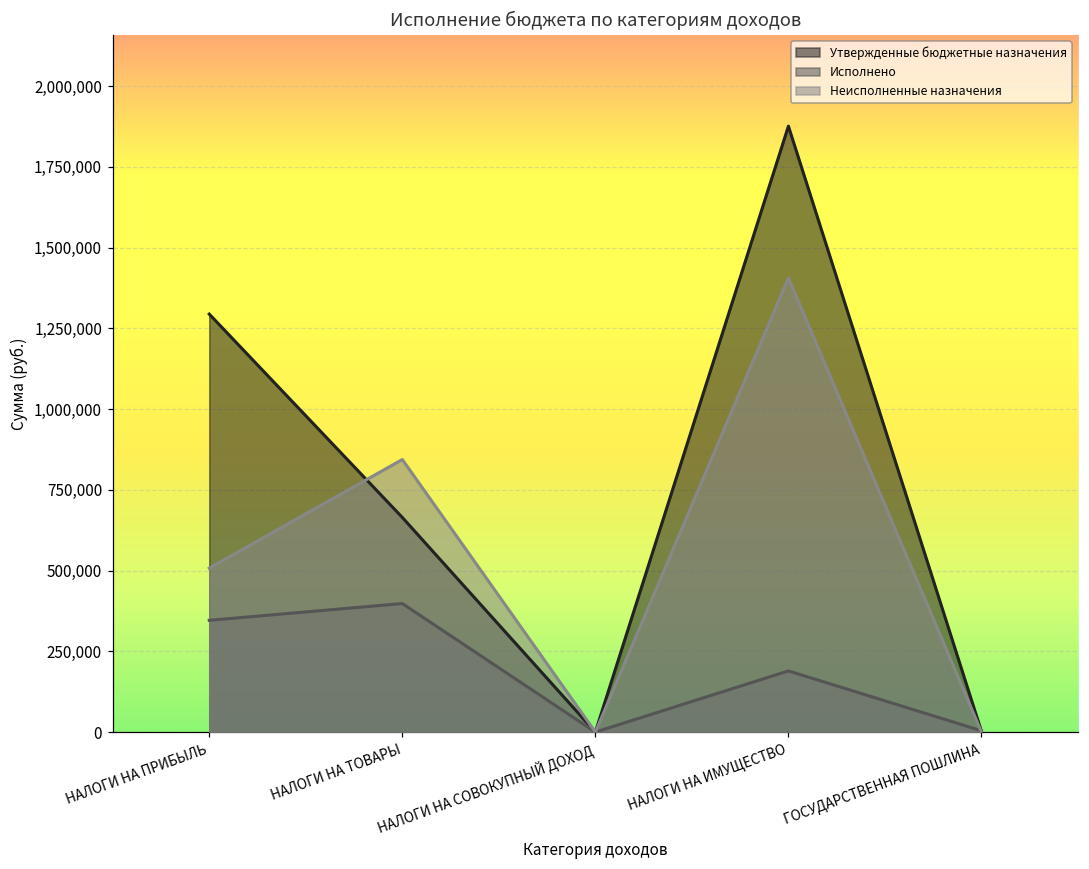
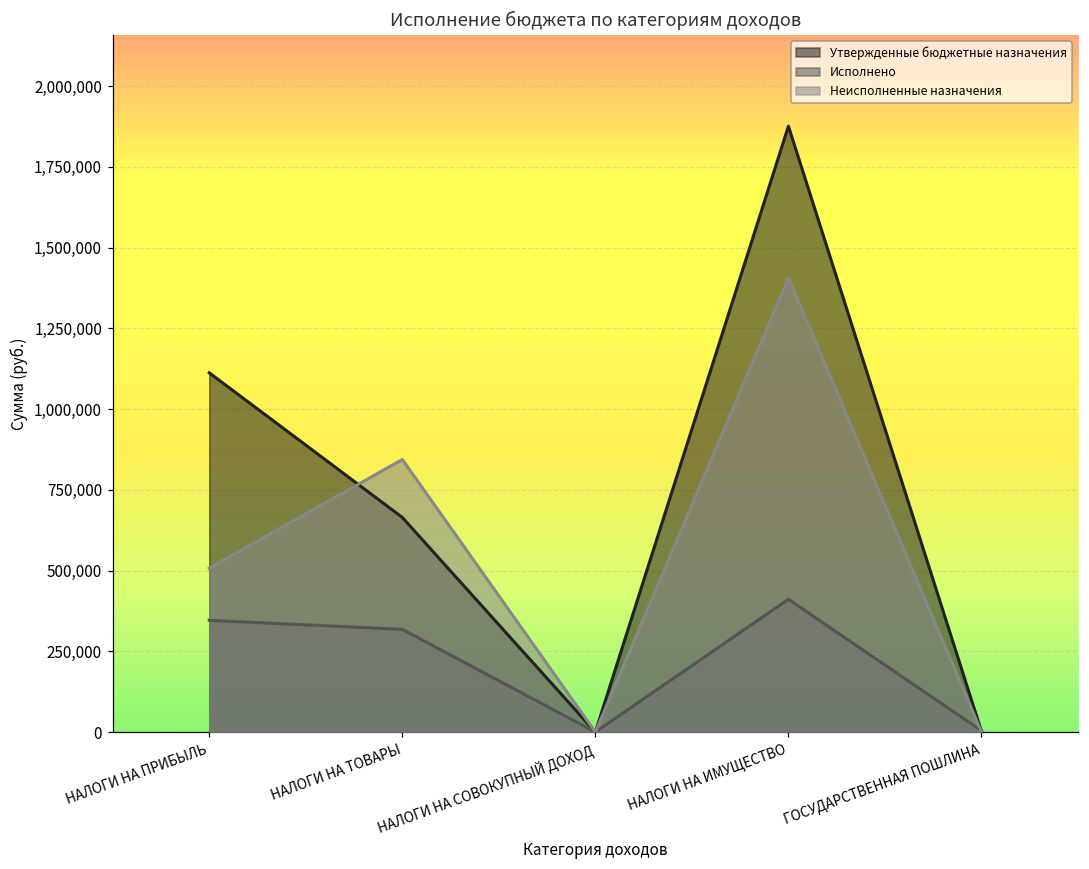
  {
    "Утвержденные бюджетные назначения": {
-     "НАЛОГИ НА ПРИБЫЛЬ": "1,290,000",
+     "НАЛОГИ НА ПРИБЫЛЬ": "1,110,000",
      "НАЛОГИ НА ТОВАРЫ": "660,000",
      "НАЛОГИ НА ИМУЩЕСТВО": "1,880,000"
    },
    "Исполнено": {
      "НАЛОГИ НА ПРИБЫЛЬ": "350,000",
-     "НАЛОГИ НА ТОВАРЫ": "400,000",
-     "НАЛОГИ НА ИМУЩЕСТВО": "190,000"
+     "НАЛОГИ НА ТОВАРЫ": "320,000",
+     "НАЛОГИ НА ИМУЩЕСТВО": "410,000"
    },
    "Неисполненные назначения": {
      "НАЛОГИ НА ПРИБЫЛЬ": "510,000",
      "НАЛОГИ НА ТОВАРЫ": "840,000",
      "НАЛОГИ НА ИМУЩЕСТВО": "1,410,000"
    }
  }
